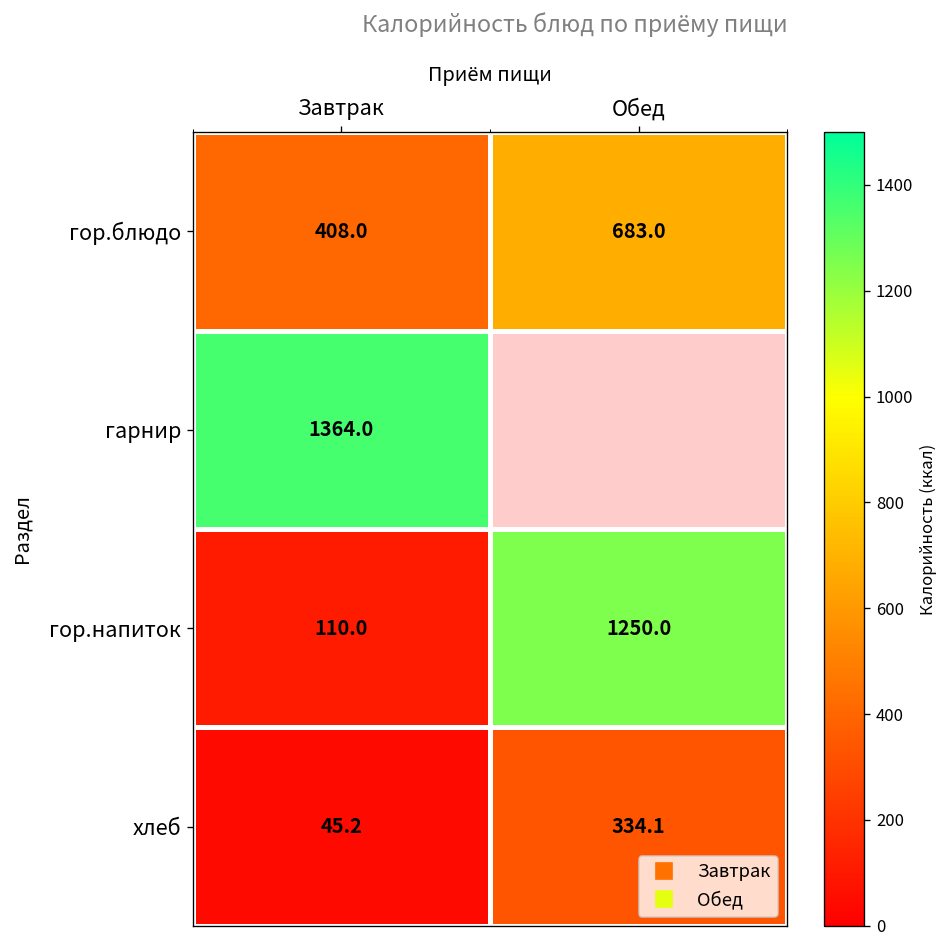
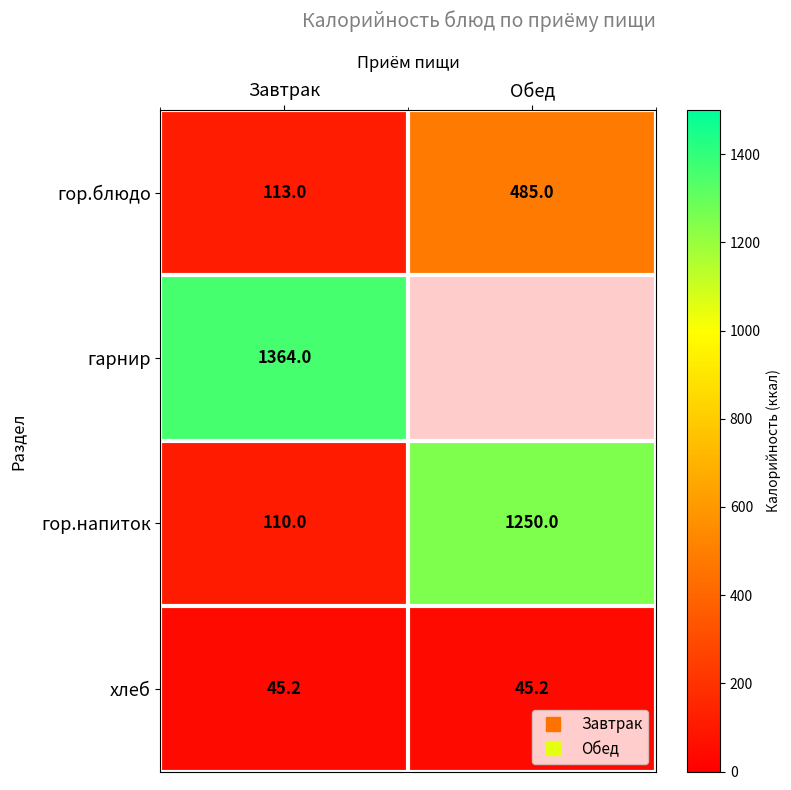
  {
    "гор.блюдо": {
-     "Завтрак": 408.0,
-     "Обед": 683.0
+     "Завтрак": 113.0,
+     "Обед": 485.0
    },
    "гарнир": {
      "Завтрак": 1364.0
    },
    "гор.напиток": {
      "Завтрак": 110.0,
      "Обед": 1250.0
    },
    "хлеб": {
      "Завтрак": 45.2,
-     "Обед": 334.1
+     "Обед": 45.2
    }
  }
